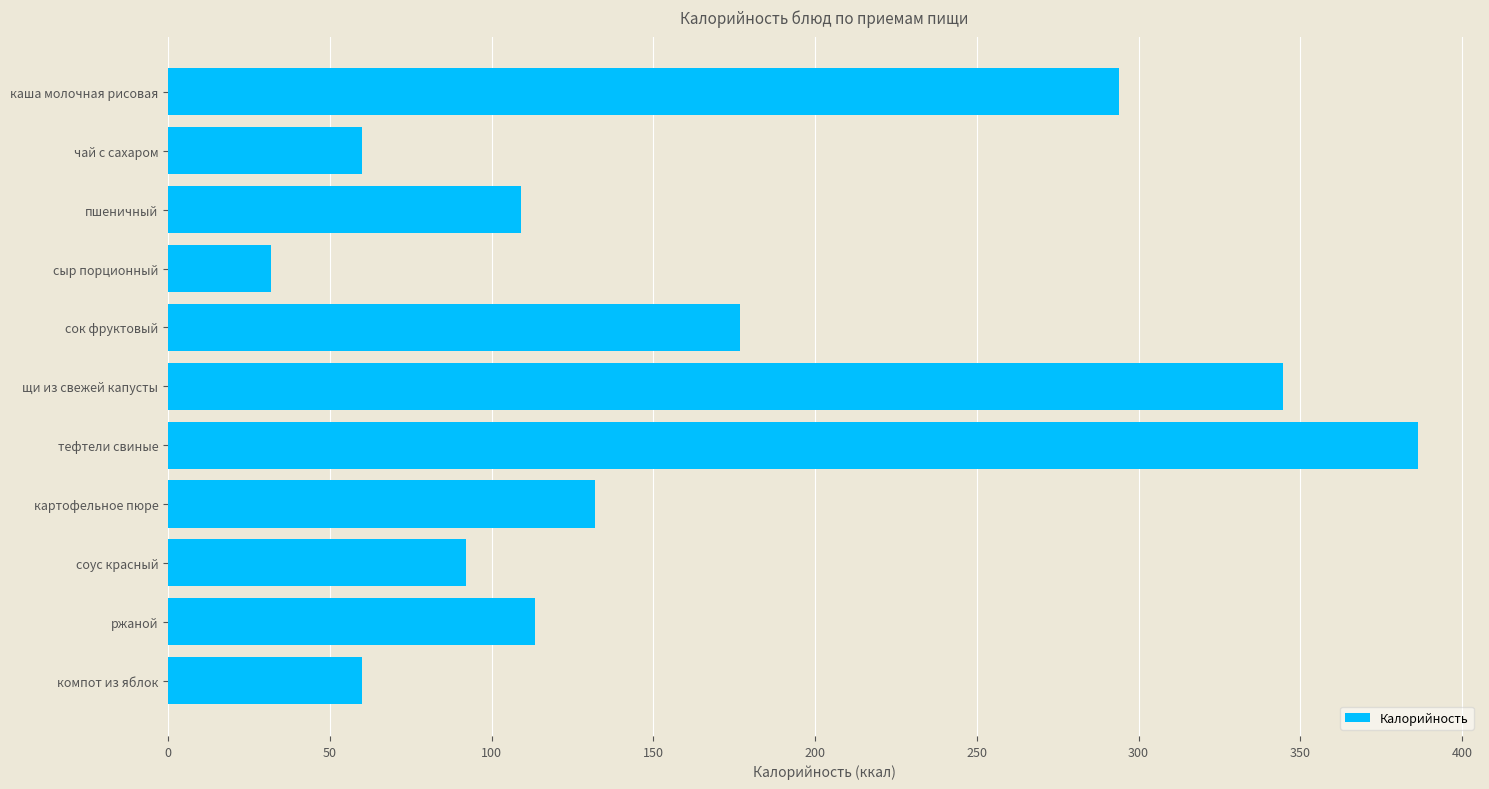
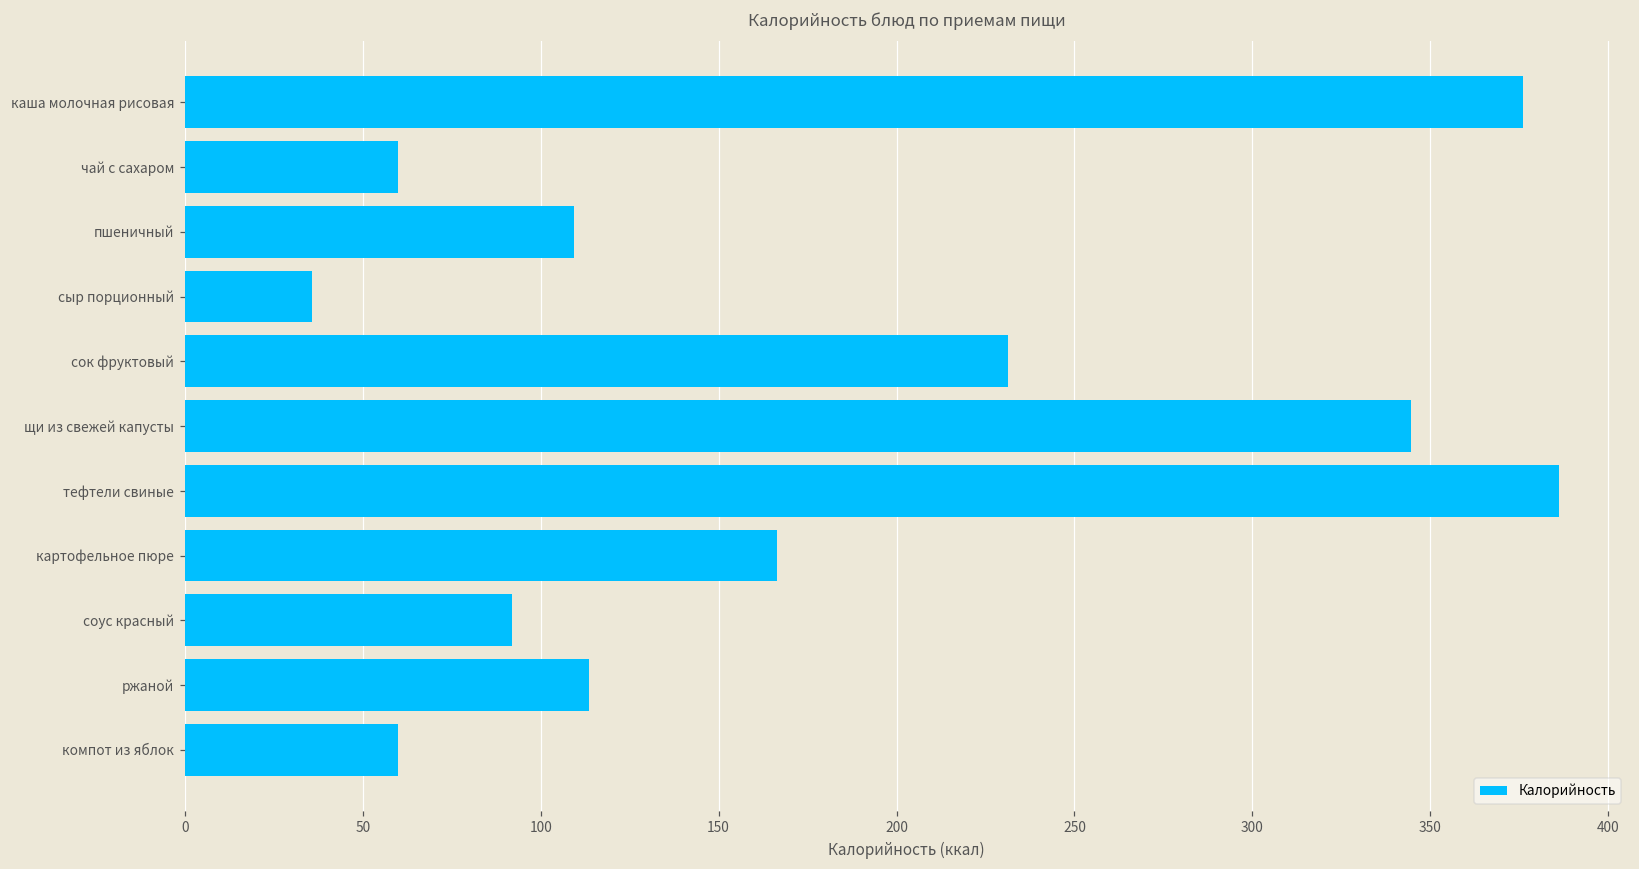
  {
-   "каша молочная рисовая": 294,
+   "каша молочная рисовая": 376,
    "чай с сахаром": 60,
    "пшеничный": 109,
-   "сыр порционный": 32,
-   "сок фруктовый": 177,
+   "сыр порционный": 36,
+   "сок фруктовый": 231,
    "щи из свежей капусты": 345,
    "тефтели свиные": 386,
-   "картофельное пюре": 132,
+   "картофельное пюре": 166,
    "соус красный": 92,
    "ржаной": 113,
    "компот из яблок": 60
  }
